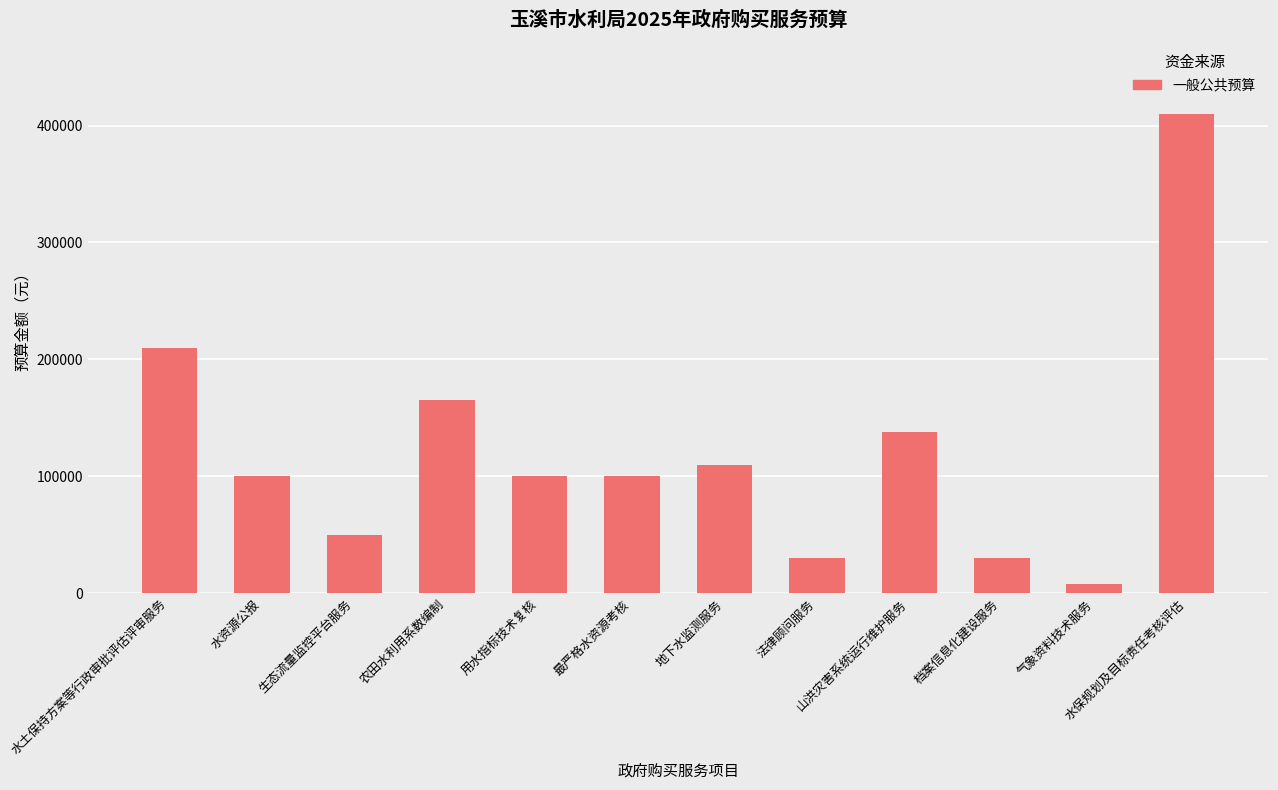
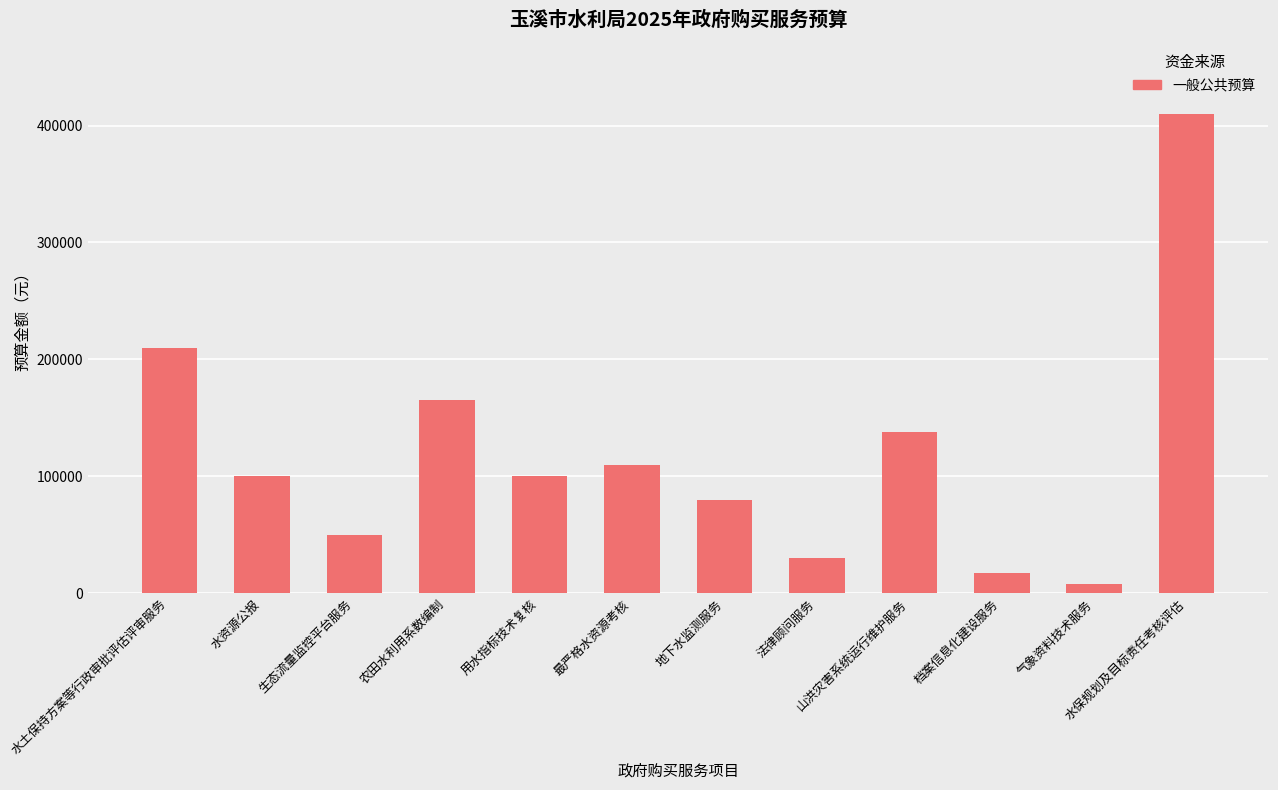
  {
    "水土保持方案等行政审批评估评审服务": 210000,
    "水资源公报": 100000,
    "生态流量监控平台服务": 50000,
    "农田水利用系数编制": 165000,
    "用水指标技术复核": 100000,
-   "最严格水资源考核": 100000,
-   "地下水监测服务": 109000,
+   "最严格水资源考核": 110000,
+   "地下水监测服务": 80000,
    "法律顾问服务": 30000,
    "山洪灾害系统运行维护服务": 138000,
-   "档案信息化建设服务": 30000,
+   "档案信息化建设服务": 17000,
    "气象资料技术服务": 7000,
    "水保规划及目标责任考核评估": 410000
  }
